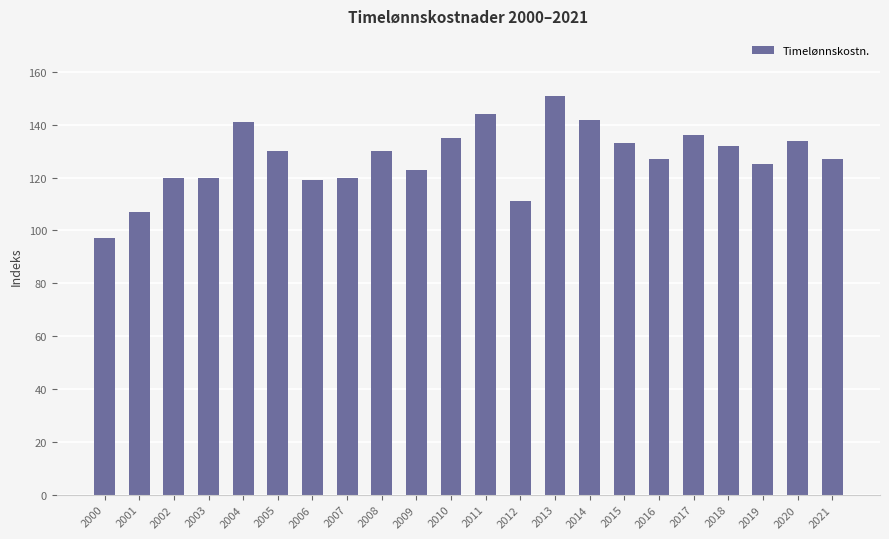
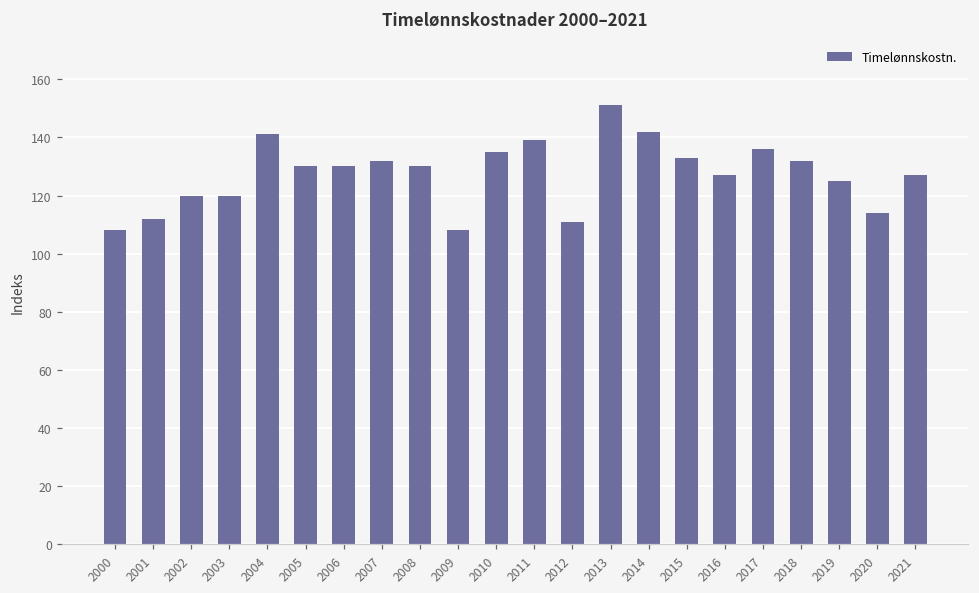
  {
-   "2000": 97,
-   "2001": 107,
+   "2000": 108,
+   "2001": 112,
    "2002": 120,
    "2003": 120,
    "2004": 141,
    "2005": 130,
-   "2006": 119,
-   "2007": 120,
+   "2006": 130,
+   "2007": 132,
    "2008": 130,
-   "2009": 123,
+   "2009": 108,
    "2010": 135,
-   "2011": 144,
+   "2011": 139,
    "2012": 111,
    "2013": 151,
    "2014": 142,
    "2015": 133,
    "2016": 127,
    "2017": 136,
    "2018": 132,
    "2019": 125,
-   "2020": 134,
+   "2020": 114,
    "2021": 127
  }
